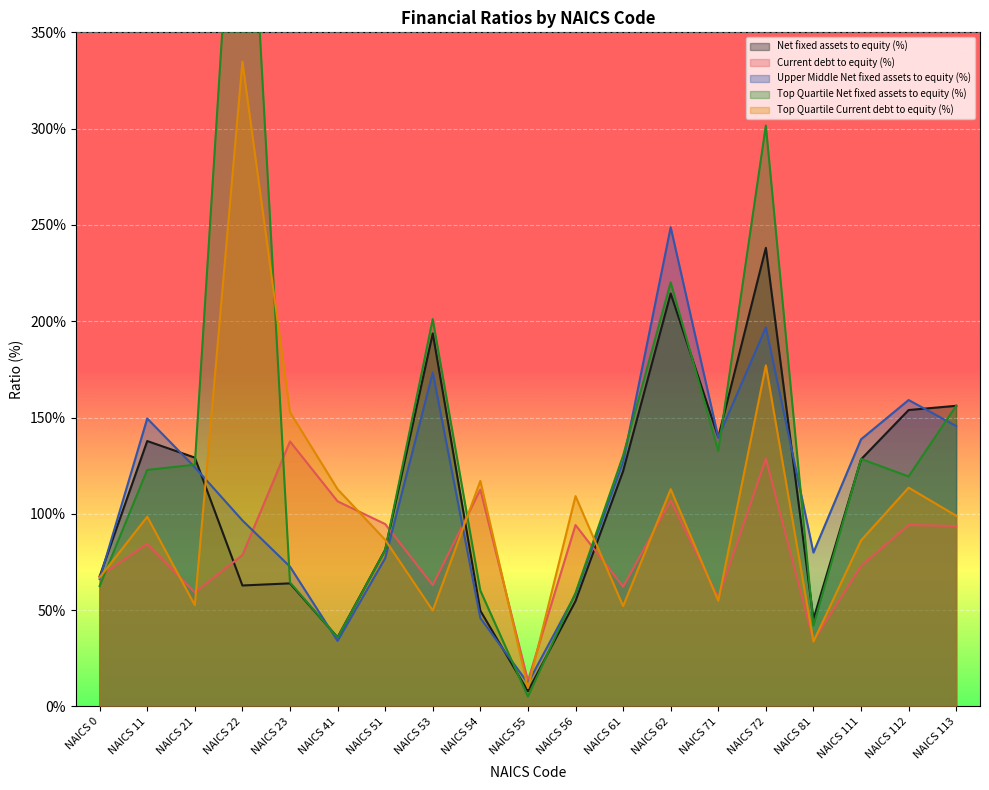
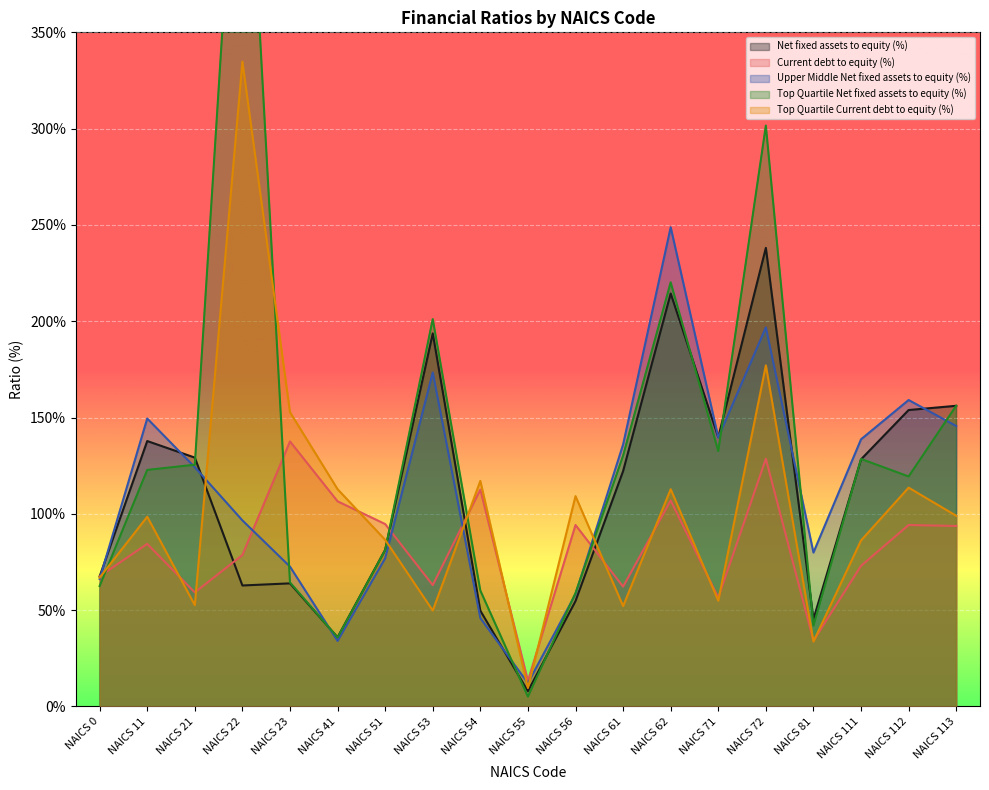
  {
    "Upper Middle Net fixed assets to equity (%)": {
      "NAICS 11": "150%",
      "NAICS 22": "97%",
      "NAICS 23": "73%",
      "NAICS 41": "34%",
      "NAICS 51": "77%",
      "NAICS 53": "173%",
      "NAICS 54": "46%",
-     "NAICS 61": "127%",
+     "NAICS 61": "136%",
      "NAICS 62": "249%",
      "NAICS 72": "197%",
      "NAICS 81": "80%",
      "NAICS 111": "139%",
      "NAICS 112": "159%",
      "NAICS 113": "146%"
    }
  }
